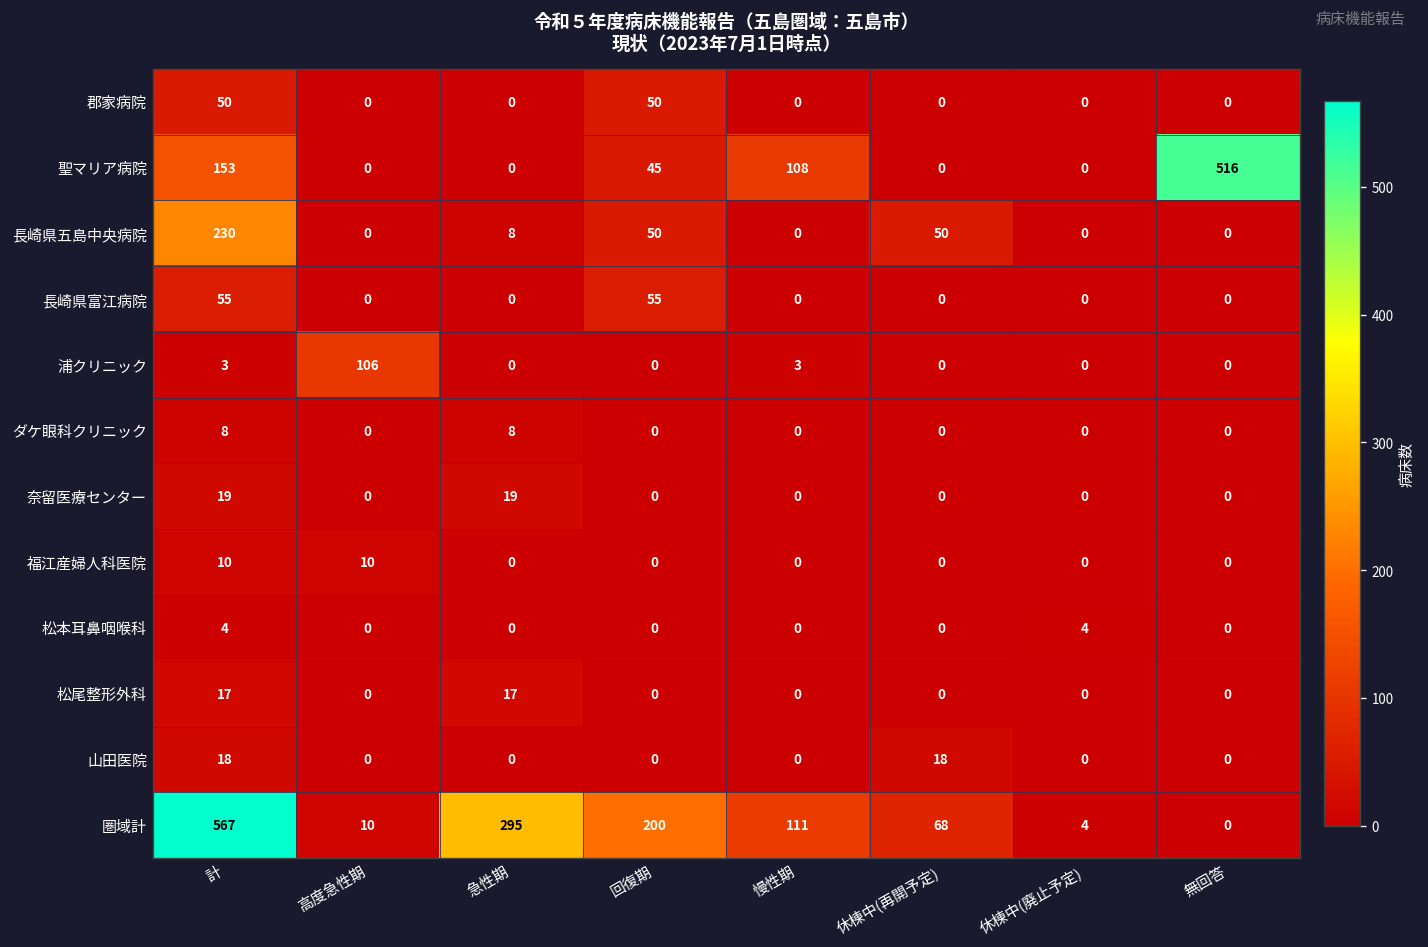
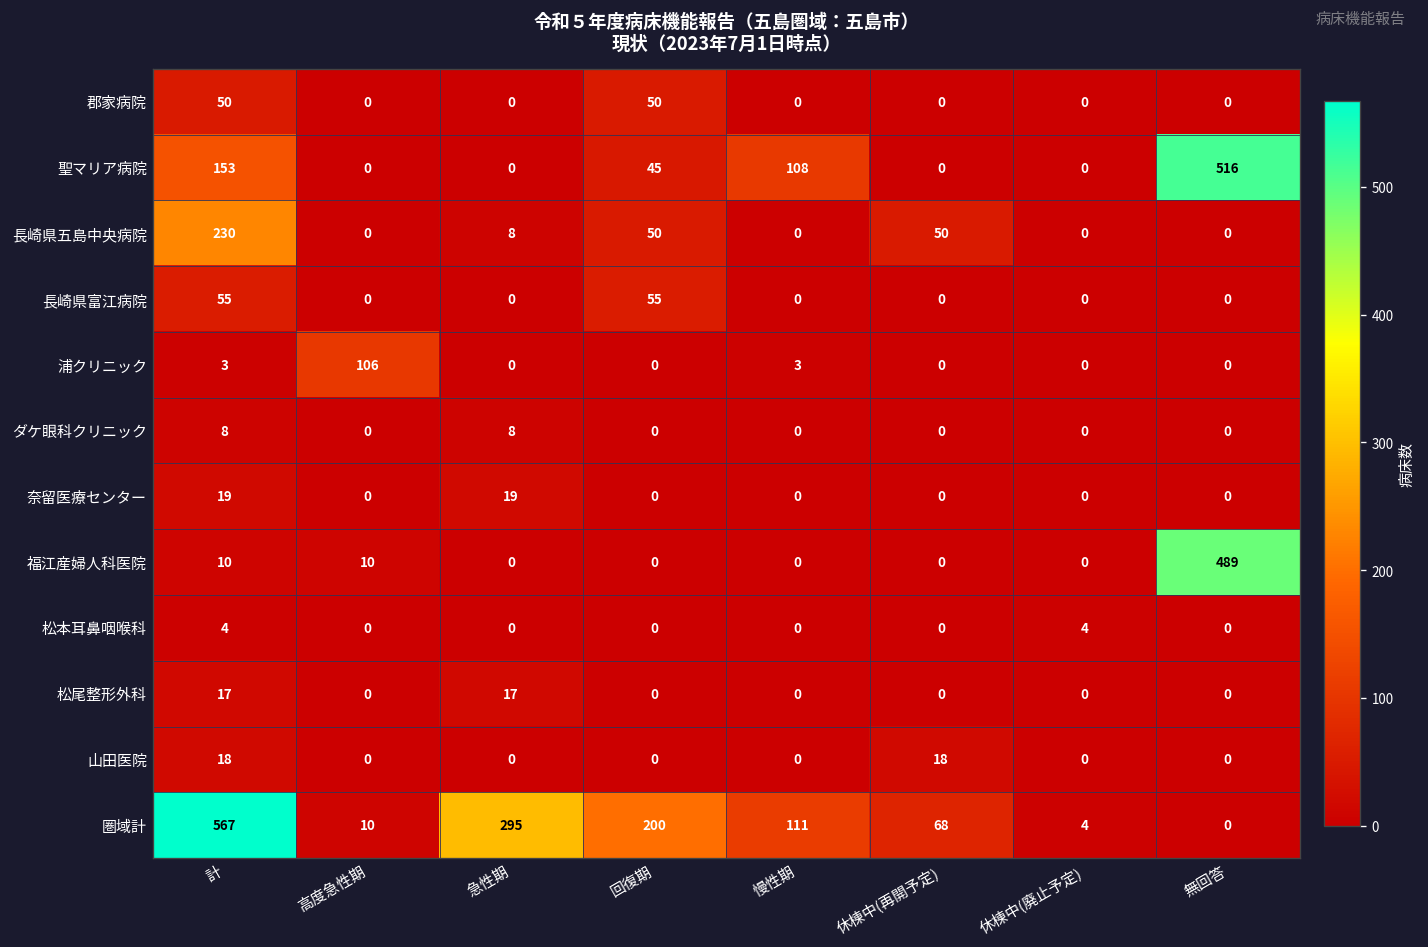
  {
    "郡家病院": {
      "計": 50,
      "高度急性期": 0,
      "急性期": 0,
      "回復期": 50,
      "慢性期": 0,
      "休棟中(再開予定)": 0,
      "休棟中(廃止予定)": 0,
      "無回答": 0
    },
    "聖マリア病院": {
      "計": 153,
      "高度急性期": 0,
      "急性期": 0,
      "回復期": 45,
      "慢性期": 108,
      "休棟中(再開予定)": 0,
      "休棟中(廃止予定)": 0,
      "無回答": 516
    },
    "長崎県五島中央病院": {
      "計": 230,
      "高度急性期": 0,
      "急性期": 8,
      "回復期": 50,
      "慢性期": 0,
      "休棟中(再開予定)": 50,
      "休棟中(廃止予定)": 0,
      "無回答": 0
    },
    "長崎県富江病院": {
      "計": 55,
      "高度急性期": 0,
      "急性期": 0,
      "回復期": 55,
      "慢性期": 0,
      "休棟中(再開予定)": 0,
      "休棟中(廃止予定)": 0,
      "無回答": 0
    },
    "浦クリニック": {
      "計": 3,
      "高度急性期": 106,
      "急性期": 0,
      "回復期": 0,
      "慢性期": 3,
      "休棟中(再開予定)": 0,
      "休棟中(廃止予定)": 0,
      "無回答": 0
    },
    "ダケ眼科クリニック": {
      "計": 8,
      "高度急性期": 0,
      "急性期": 8,
      "回復期": 0,
      "慢性期": 0,
      "休棟中(再開予定)": 0,
      "休棟中(廃止予定)": 0,
      "無回答": 0
    },
    "奈留医療センター": {
      "計": 19,
      "高度急性期": 0,
      "急性期": 19,
      "回復期": 0,
      "慢性期": 0,
      "休棟中(再開予定)": 0,
      "休棟中(廃止予定)": 0,
      "無回答": 0
    },
    "福江産婦人科医院": {
      "計": 10,
      "高度急性期": 10,
      "急性期": 0,
      "回復期": 0,
      "慢性期": 0,
      "休棟中(再開予定)": 0,
      "休棟中(廃止予定)": 0,
-     "無回答": 0
+     "無回答": 489
    },
    "松本耳鼻咽喉科": {
      "計": 4,
      "高度急性期": 0,
      "急性期": 0,
      "回復期": 0,
      "慢性期": 0,
      "休棟中(再開予定)": 0,
      "休棟中(廃止予定)": 4,
      "無回答": 0
    },
    "松尾整形外科": {
      "計": 17,
      "高度急性期": 0,
      "急性期": 17,
      "回復期": 0,
      "慢性期": 0,
      "休棟中(再開予定)": 0,
      "休棟中(廃止予定)": 0,
      "無回答": 0
    },
    "山田医院": {
      "計": 18,
      "高度急性期": 0,
      "急性期": 0,
      "回復期": 0,
      "慢性期": 0,
      "休棟中(再開予定)": 18,
      "休棟中(廃止予定)": 0,
      "無回答": 0
    },
    "圏域計": {
      "計": 567,
      "高度急性期": 10,
      "急性期": 295,
      "回復期": 200,
      "慢性期": 111,
      "休棟中(再開予定)": 68,
      "休棟中(廃止予定)": 4,
      "無回答": 0
    }
  }
